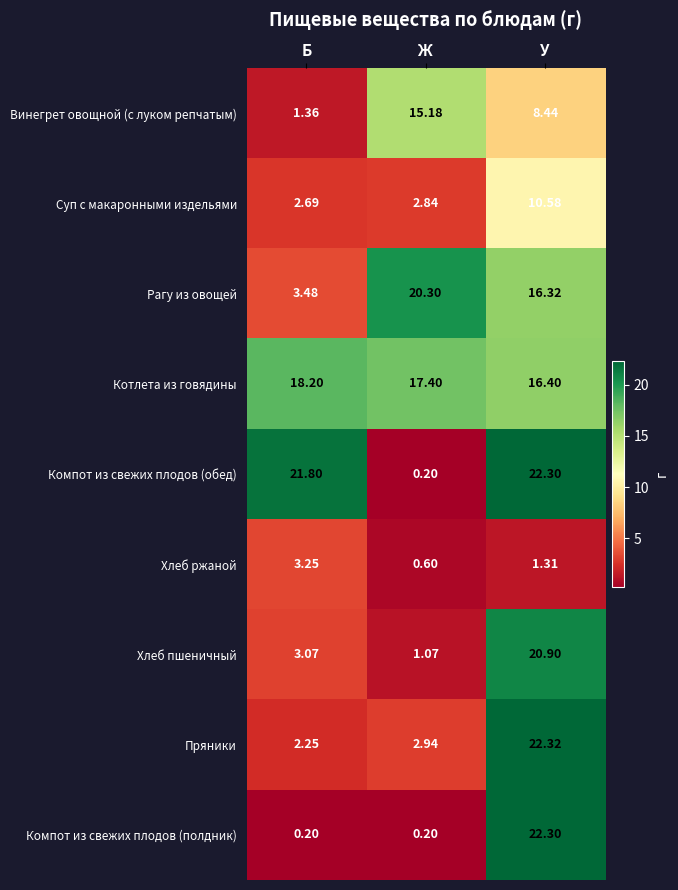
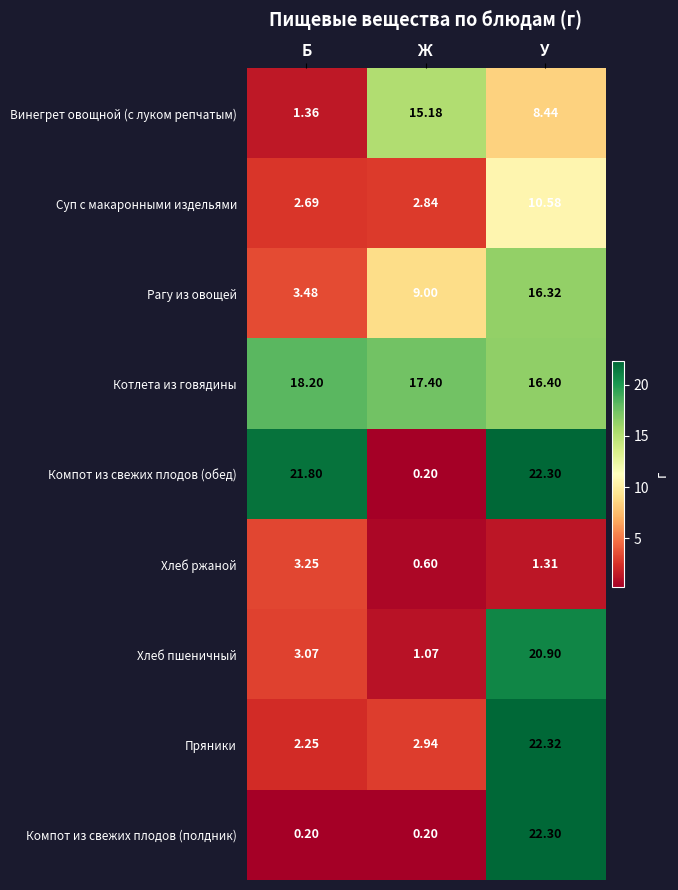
  {
    "Винегрет овощной (с луком репчатым)": {
      "Б": 1.36,
      "Ж": 15.18,
      "У": 8.44
    },
    "Суп с макаронными издельями": {
      "Б": 2.69,
      "Ж": 2.84,
      "У": 10.58
    },
    "Рагу из овощей": {
      "Б": 3.48,
-     "Ж": 20.30,
+     "Ж": 9.00,
      "У": 16.32
    },
    "Котлета из говядины": {
      "Б": 18.20,
      "Ж": 17.40,
      "У": 16.40
    },
    "Компот из свежих плодов (обед)": {
      "Б": 21.80,
      "Ж": 0.20,
      "У": 22.30
    },
    "Хлеб ржаной": {
      "Б": 3.25,
      "Ж": 0.60,
      "У": 1.31
    },
    "Хлеб пшеничный": {
      "Б": 3.07,
      "Ж": 1.07,
      "У": 20.90
    },
    "Пряники": {
      "Б": 2.25,
      "Ж": 2.94,
      "У": 22.32
    },
    "Компот из свежих плодов (полдник)": {
      "Б": 0.20,
      "Ж": 0.20,
      "У": 22.30
    }
  }
